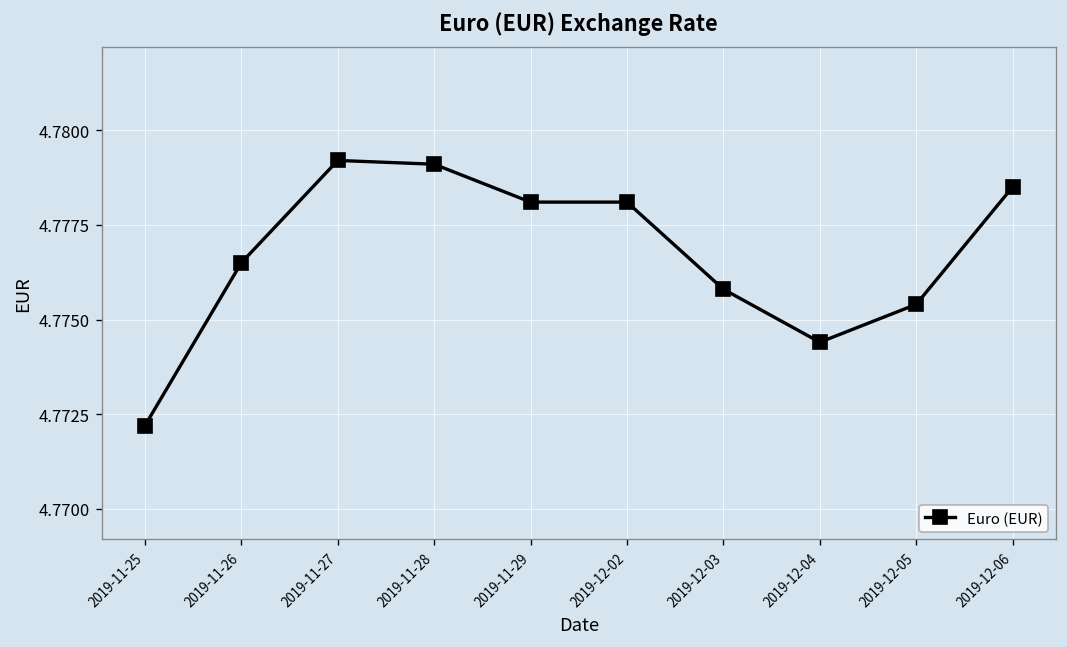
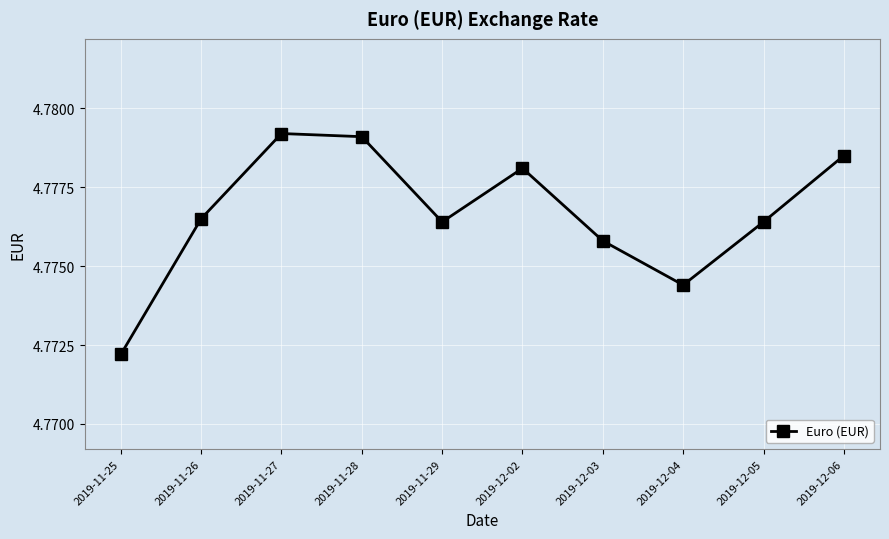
  {
    "2019-11-25": 4.7722,
    "2019-11-26": 4.7765,
    "2019-11-27": 4.7792,
    "2019-11-28": 4.7791,
-   "2019-11-29": 4.7781,
+   "2019-11-29": 4.7764,
    "2019-12-02": 4.7781,
    "2019-12-03": 4.7758,
    "2019-12-04": 4.7744,
-   "2019-12-05": 4.7754,
+   "2019-12-05": 4.7764,
    "2019-12-06": 4.7785
  }
